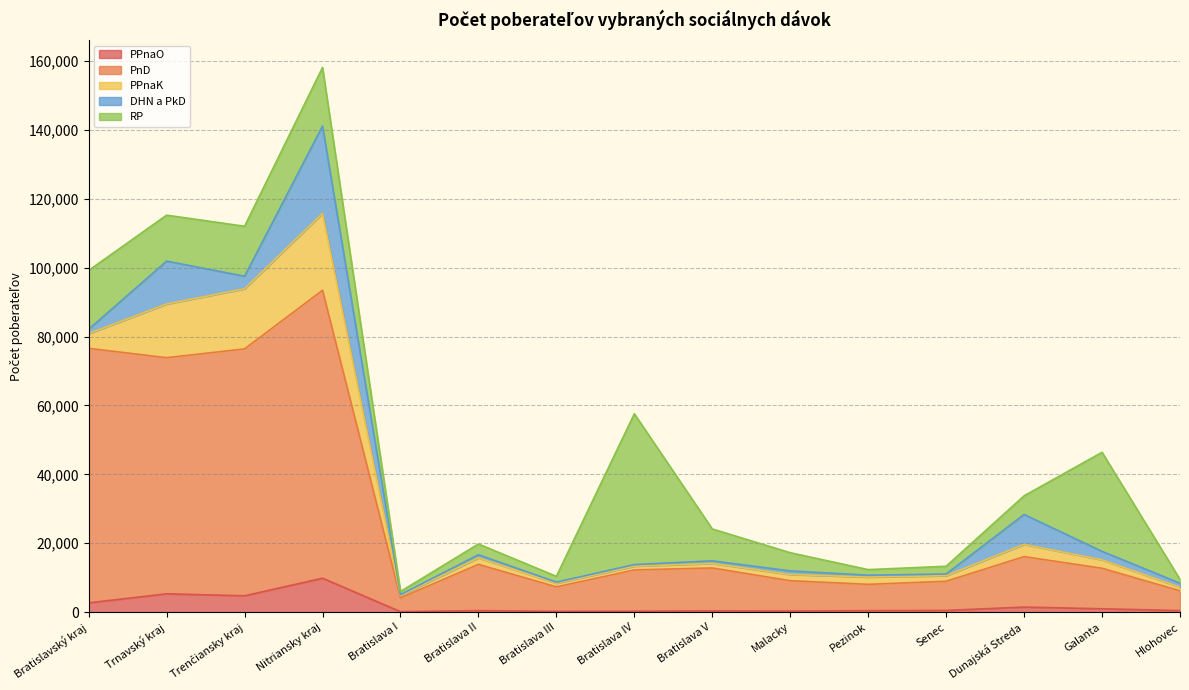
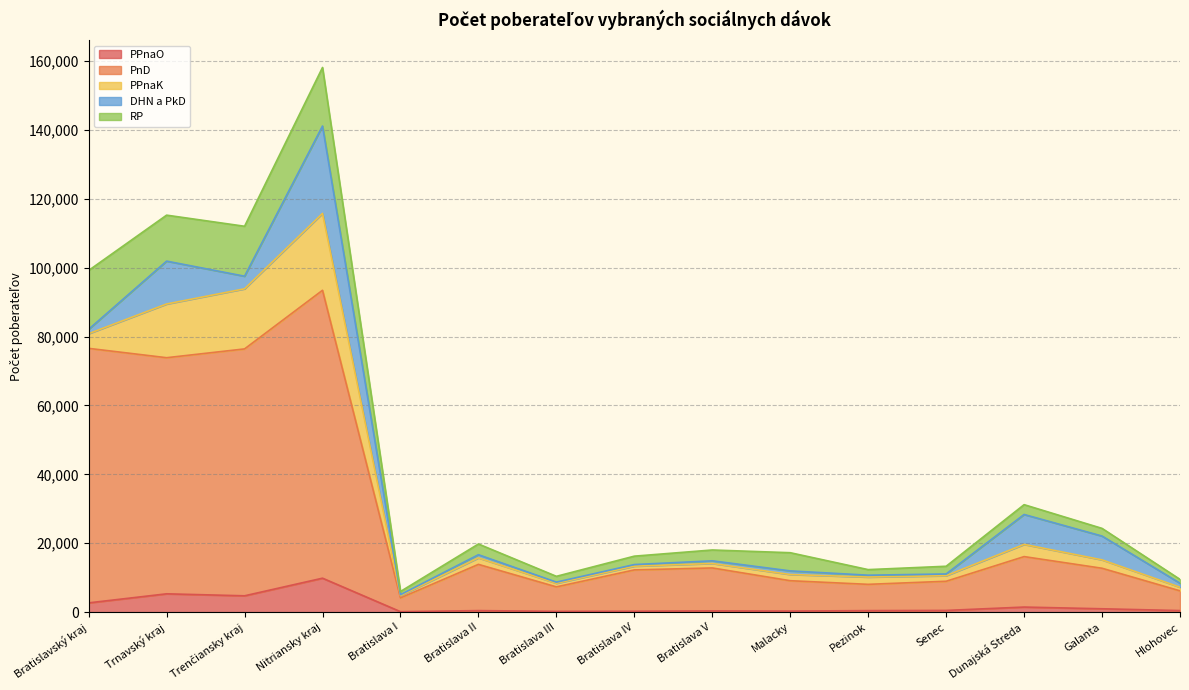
  {
    "PPnaK": {
      "Bratislavský kraj": "4,000",
      "Trnavský kraj": "16,000",
      "Trenčiansky kraj": "17,000",
      "Nitriansky kraj": "22,000",
      "Bratislava II": "2,000",
      "Bratislava V": "1,000",
      "Malacky": "2,000",
      "Dunajská Streda": "4,000",
      "Galanta": "2,000",
      "Hlohovec": "1,000"
    },
    "DHN a PkD": {
      "Bratislavský kraj": "1,000",
      "Trnavský kraj": "12,000",
      "Trenčiansky kraj": "4,000",
      "Nitriansky kraj": "25,000",
      "Bratislava II": "1,000",
      "Bratislava V": "1,000",
      "Malacky": "1,000",
      "Dunajská Streda": "9,000",
-     "Galanta": "2,000",
+     "Galanta": "7,000",
      "Hlohovec": "1,000"
    },
    "RP": {
      "Bratislavský kraj": "17,000",
      "Trnavský kraj": "13,000",
      "Trenčiansky kraj": "15,000",
      "Nitriansky kraj": "17,000",
      "Bratislava I": "1,000",
      "Bratislava II": "3,000",
      "Bratislava III": "2,000",
-     "Bratislava IV": "44,000",
-     "Bratislava V": "9,000",
+     "Bratislava IV": "2,000",
+     "Bratislava V": "3,000",
      "Malacky": "5,000",
      "Pezinok": "2,000",
      "Senec": "2,000",
-     "Dunajská Streda": "5,000",
-     "Galanta": "29,000",
+     "Dunajská Streda": "3,000",
+     "Galanta": "2,000",
      "Hlohovec": "1,000"
    }
  }
